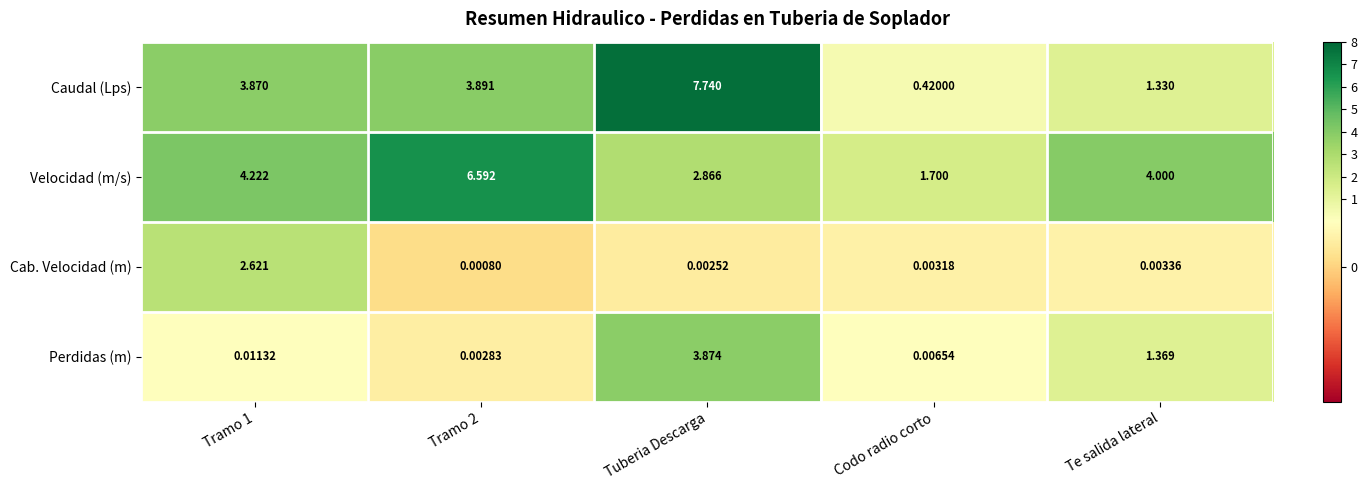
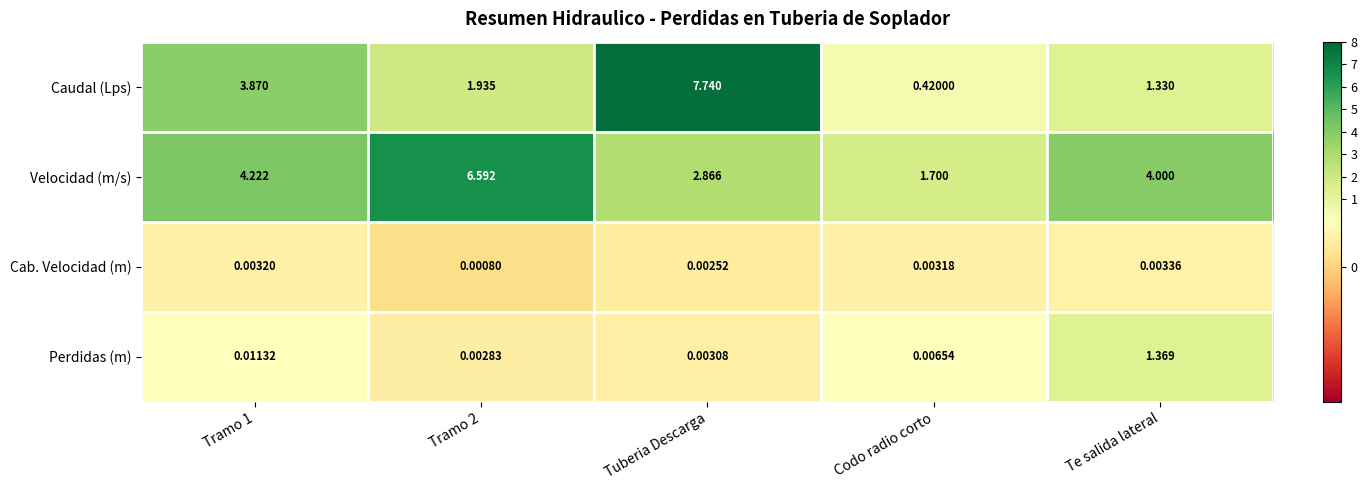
  {
    "Caudal (Lps)": {
      "Tramo 1": 3.870,
-     "Tramo 2": 3.891,
+     "Tramo 2": 1.935,
      "Tuberia Descarga": 7.740,
      "Codo radio corto": 0.42000,
      "Te salida lateral": 1.330
    },
    "Velocidad (m/s)": {
      "Tramo 1": 4.222,
      "Tramo 2": 6.592,
      "Tuberia Descarga": 2.866,
      "Codo radio corto": 1.700,
      "Te salida lateral": 4.000
    },
    "Cab. Velocidad (m)": {
-     "Tramo 1": 2.621,
+     "Tramo 1": 0.00320,
      "Tramo 2": 0.00080,
      "Tuberia Descarga": 0.00252,
      "Codo radio corto": 0.00318,
      "Te salida lateral": 0.00336
    },
    "Perdidas (m)": {
      "Tramo 1": 0.01132,
      "Tramo 2": 0.00283,
-     "Tuberia Descarga": 3.874,
+     "Tuberia Descarga": 0.00308,
      "Codo radio corto": 0.00654,
      "Te salida lateral": 1.369
    }
  }
